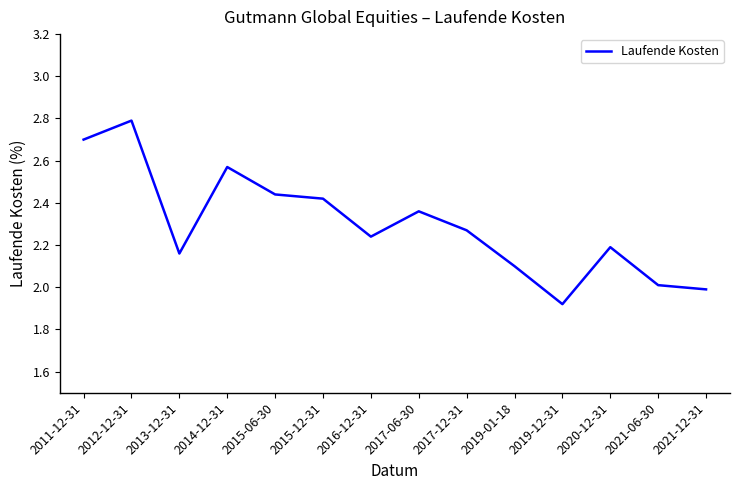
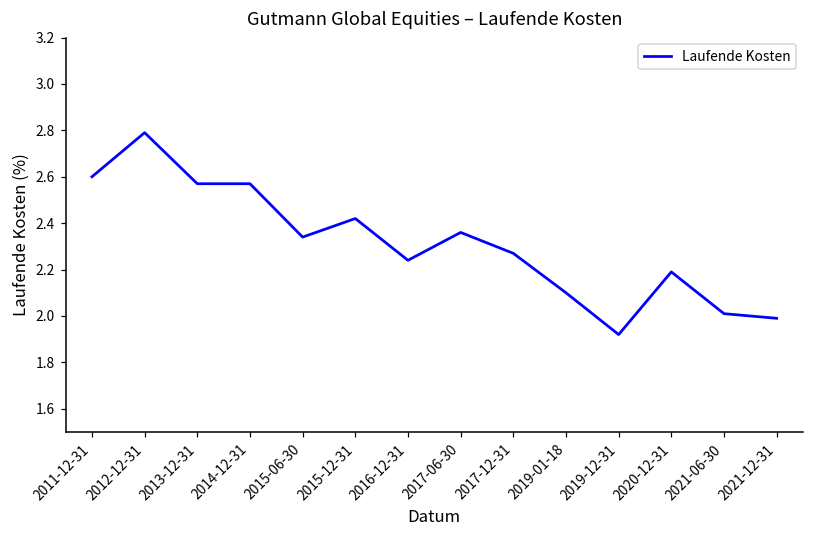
  {
-   "2011-12-31": 2.7,
+   "2011-12-31": 2.6,
    "2012-12-31": 2.79,
-   "2013-12-31": 2.16,
+   "2013-12-31": 2.57,
    "2014-12-31": 2.57,
-   "2015-06-30": 2.44,
+   "2015-06-30": 2.34,
    "2015-12-31": 2.42,
    "2016-12-31": 2.24,
    "2017-06-30": 2.36,
    "2017-12-31": 2.27,
    "2019-01-18": 2.10,
    "2019-12-31": 1.92,
    "2020-12-31": 2.19,
    "2021-06-30": 2.01,
    "2021-12-31": 1.99
  }
